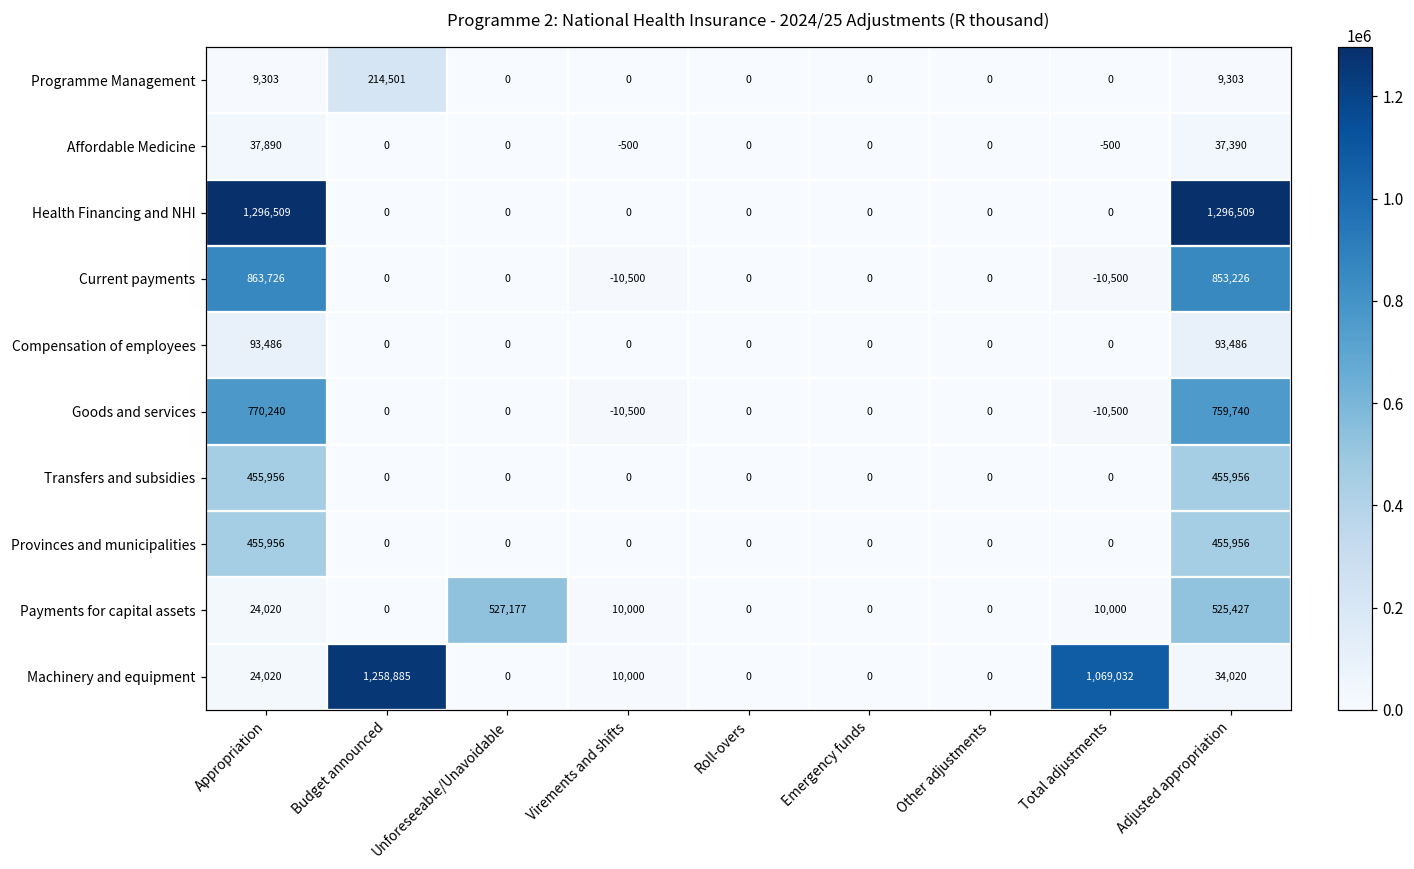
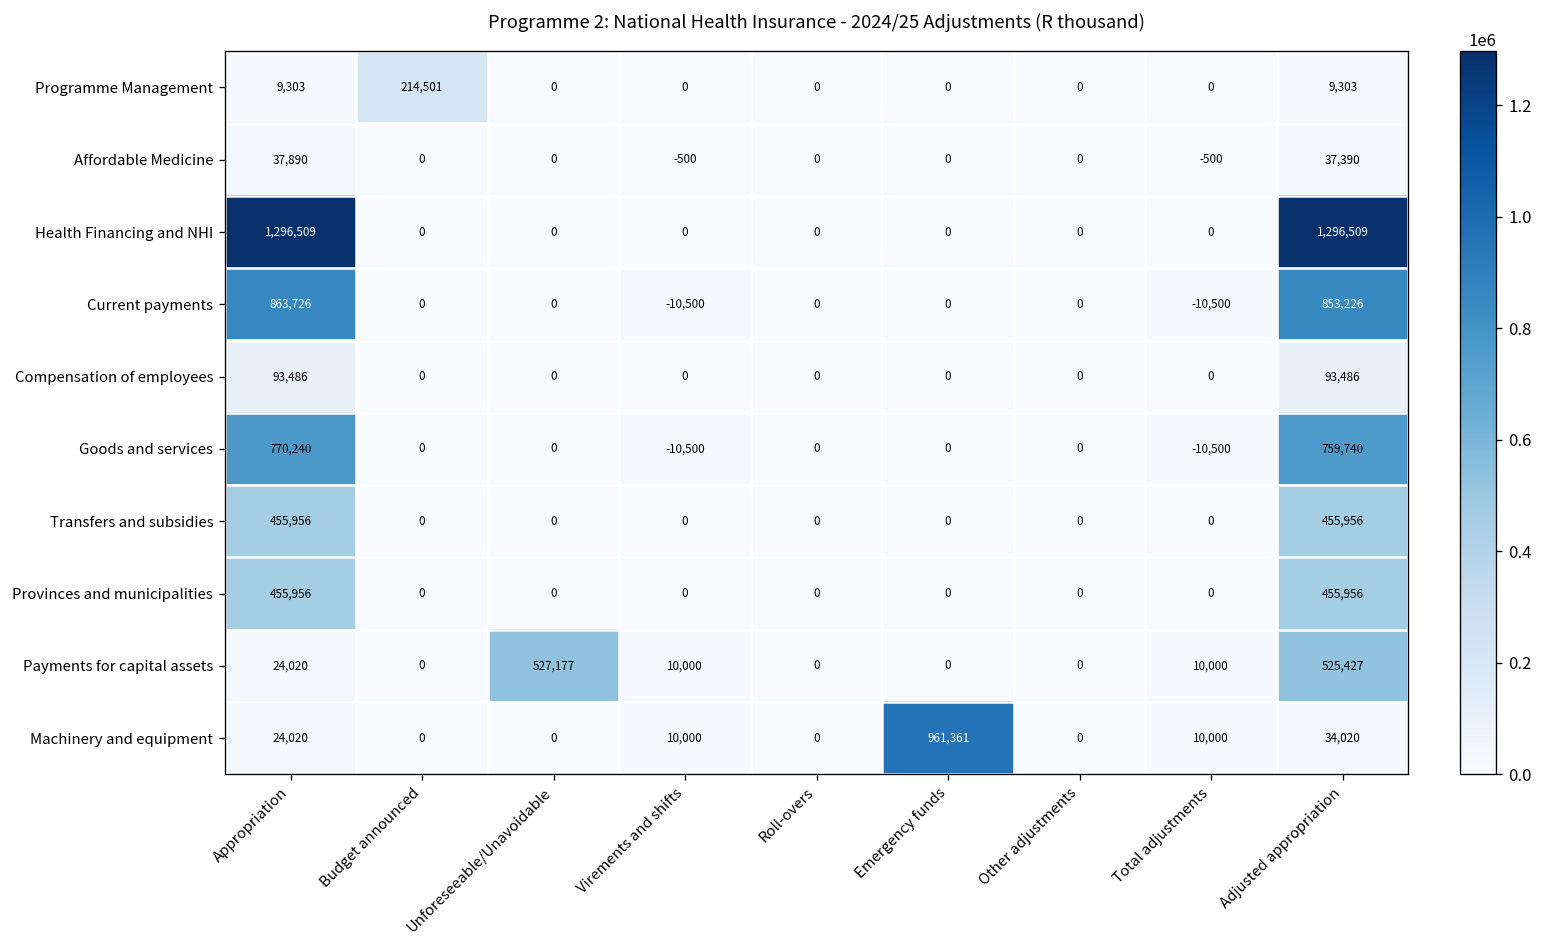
  {
    "Programme Management": {
      "Appropriation": "9,303",
      "Budget announced": "214,501",
      "Unforeseeable/Unavoidable": "0",
      "Virements and shifts": "0",
      "Roll-overs": "0",
      "Emergency funds": "0",
      "Other adjustments": "0",
      "Total adjustments": "0",
      "Adjusted appropriation": "9,303"
    },
    "Affordable Medicine": {
      "Appropriation": "37,890",
      "Budget announced": "0",
      "Unforeseeable/Unavoidable": "0",
      "Virements and shifts": "-500",
      "Roll-overs": "0",
      "Emergency funds": "0",
      "Other adjustments": "0",
      "Total adjustments": "-500",
      "Adjusted appropriation": "37,390"
    },
    "Health Financing and NHI": {
      "Appropriation": "1,296,509",
      "Budget announced": "0",
      "Unforeseeable/Unavoidable": "0",
      "Virements and shifts": "0",
      "Roll-overs": "0",
      "Emergency funds": "0",
      "Other adjustments": "0",
      "Total adjustments": "0",
      "Adjusted appropriation": "1,296,509"
    },
    "Current payments": {
      "Appropriation": "863,726",
      "Budget announced": "0",
      "Unforeseeable/Unavoidable": "0",
      "Virements and shifts": "-10,500",
      "Roll-overs": "0",
      "Emergency funds": "0",
      "Other adjustments": "0",
      "Total adjustments": "-10,500",
      "Adjusted appropriation": "853,226"
    },
    "Compensation of employees": {
      "Appropriation": "93,486",
      "Budget announced": "0",
      "Unforeseeable/Unavoidable": "0",
      "Virements and shifts": "0",
      "Roll-overs": "0",
      "Emergency funds": "0",
      "Other adjustments": "0",
      "Total adjustments": "0",
      "Adjusted appropriation": "93,486"
    },
    "Goods and services": {
      "Appropriation": "770,240",
      "Budget announced": "0",
      "Unforeseeable/Unavoidable": "0",
      "Virements and shifts": "-10,500",
      "Roll-overs": "0",
      "Emergency funds": "0",
      "Other adjustments": "0",
      "Total adjustments": "-10,500",
      "Adjusted appropriation": "759,740"
    },
    "Transfers and subsidies": {
      "Appropriation": "455,956",
      "Budget announced": "0",
      "Unforeseeable/Unavoidable": "0",
      "Virements and shifts": "0",
      "Roll-overs": "0",
      "Emergency funds": "0",
      "Other adjustments": "0",
      "Total adjustments": "0",
      "Adjusted appropriation": "455,956"
    },
    "Provinces and municipalities": {
      "Appropriation": "455,956",
      "Budget announced": "0",
      "Unforeseeable/Unavoidable": "0",
      "Virements and shifts": "0",
      "Roll-overs": "0",
      "Emergency funds": "0",
      "Other adjustments": "0",
      "Total adjustments": "0",
      "Adjusted appropriation": "455,956"
    },
    "Payments for capital assets": {
      "Appropriation": "24,020",
      "Budget announced": "0",
      "Unforeseeable/Unavoidable": "527,177",
      "Virements and shifts": "10,000",
      "Roll-overs": "0",
      "Emergency funds": "0",
      "Other adjustments": "0",
      "Total adjustments": "10,000",
      "Adjusted appropriation": "525,427"
    },
    "Machinery and equipment": {
      "Appropriation": "24,020",
-     "Budget announced": "1,258,885",
+     "Budget announced": "0",
      "Unforeseeable/Unavoidable": "0",
      "Virements and shifts": "10,000",
      "Roll-overs": "0",
-     "Emergency funds": "0",
+     "Emergency funds": "961,361",
      "Other adjustments": "0",
-     "Total adjustments": "1,069,032",
+     "Total adjustments": "10,000",
      "Adjusted appropriation": "34,020"
    }
  }
